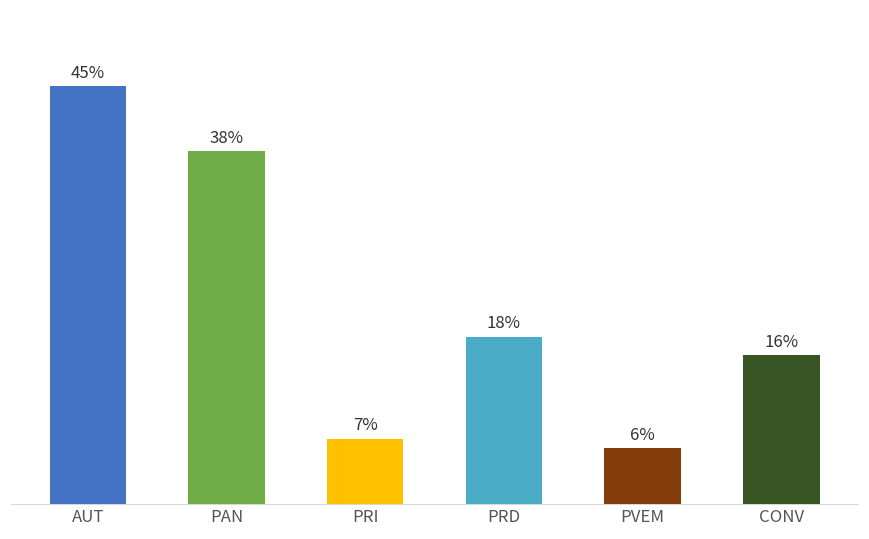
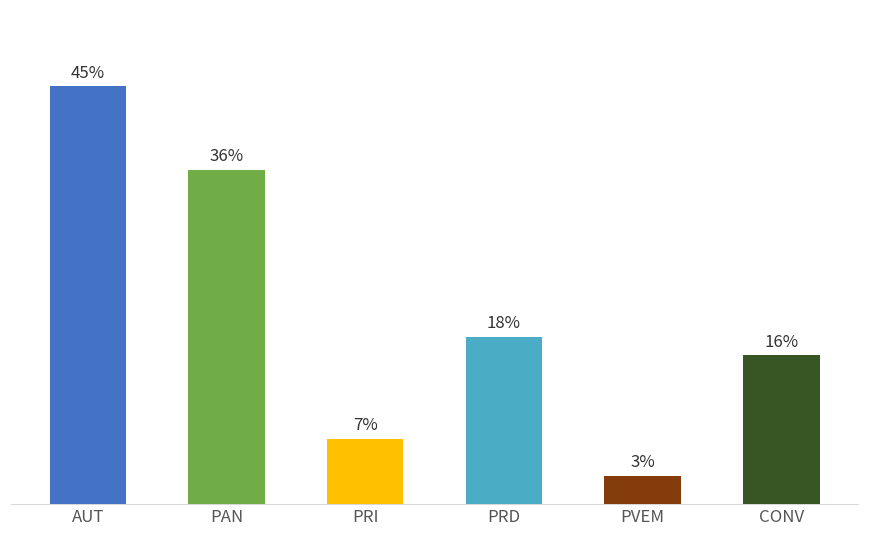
  {
    "AUT": "45%",
-   "PAN": "38%",
+   "PAN": "36%",
    "PRI": "7%",
    "PRD": "18%",
-   "PVEM": "6%",
+   "PVEM": "3%",
    "CONV": "16%"
  }
